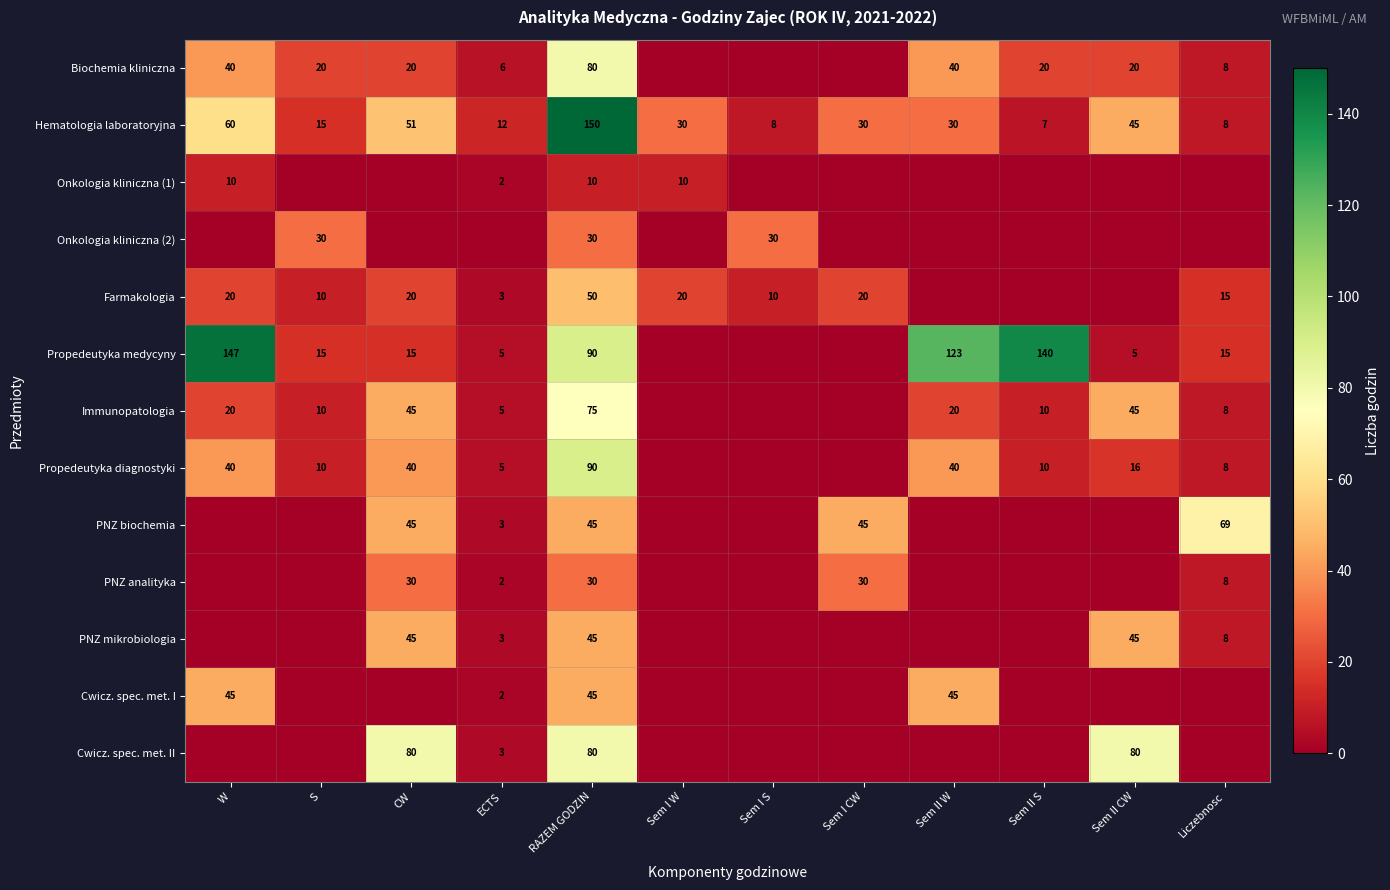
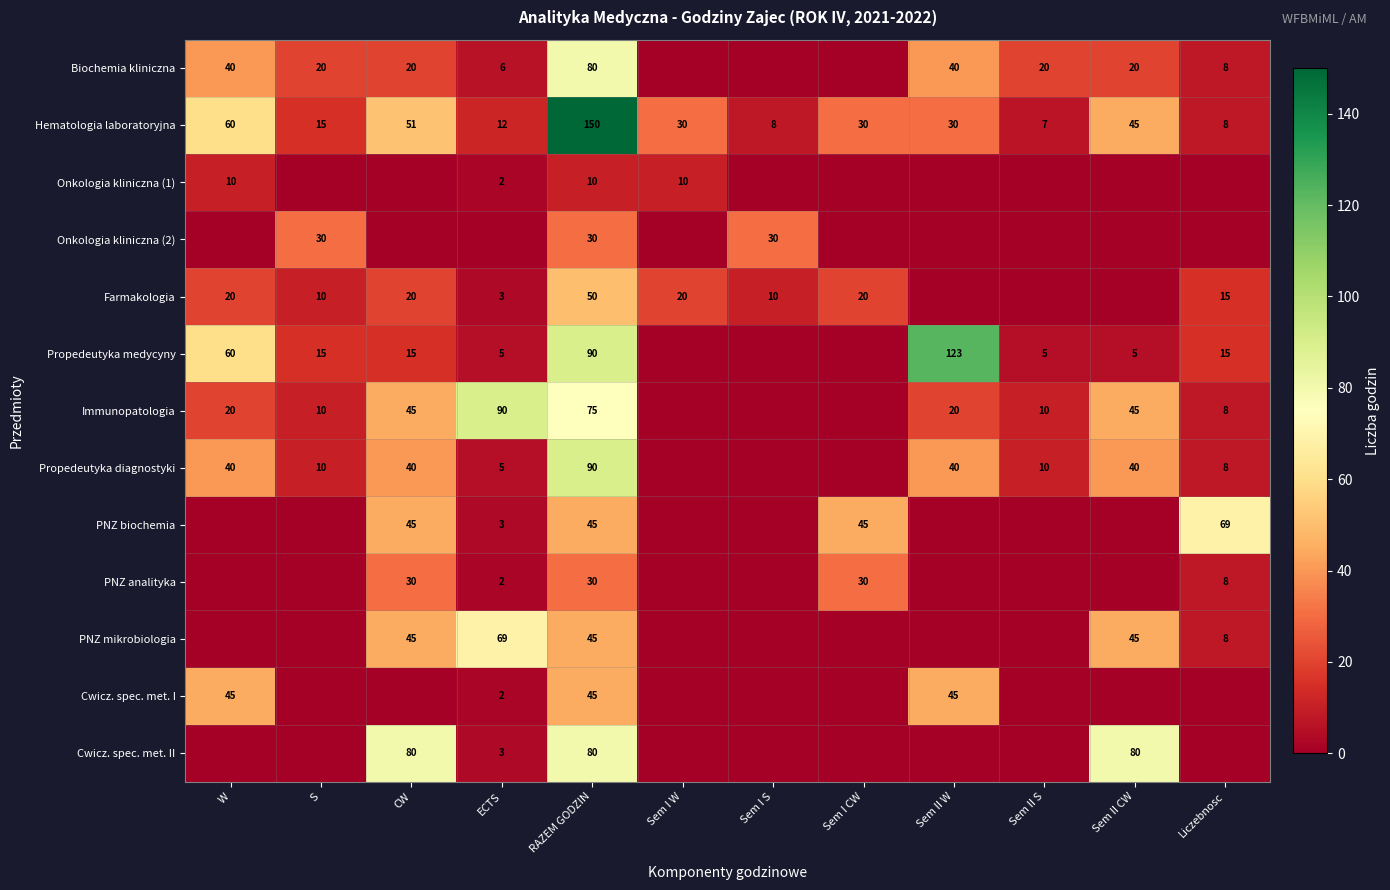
  {
    "Biochemia kliniczna": {
      "W": 40,
      "S": 20,
      "CW": 20,
      "ECTS": 6,
      "RAZEM GODZIN": 80,
      "Sem II W": 40,
      "Sem II S": 20,
      "Sem II CW": 20,
      "Liczebnosc": 8
    },
    "Hematologia laboratoryjna": {
      "W": 60,
      "S": 15,
      "CW": 51,
      "ECTS": 12,
      "RAZEM GODZIN": 150,
      "Sem I W": 30,
      "Sem I S": 8,
      "Sem I CW": 30,
      "Sem II W": 30,
      "Sem II S": 7,
      "Sem II CW": 45,
      "Liczebnosc": 8
    },
    "Onkologia kliniczna (1)": {
      "W": 10,
      "ECTS": 2,
      "RAZEM GODZIN": 10,
      "Sem I W": 10
    },
    "Onkologia kliniczna (2)": {
      "S": 30,
      "RAZEM GODZIN": 30,
      "Sem I S": 30
    },
    "Farmakologia": {
      "W": 20,
      "S": 10,
      "CW": 20,
      "ECTS": 3,
      "RAZEM GODZIN": 50,
      "Sem I W": 20,
      "Sem I S": 10,
      "Sem I CW": 20,
      "Liczebnosc": 15
    },
    "Propedeutyka medycyny": {
-     "W": 147,
+     "W": 60,
      "S": 15,
      "CW": 15,
      "ECTS": 5,
      "RAZEM GODZIN": 90,
      "Sem II W": 123,
-     "Sem II S": 140,
+     "Sem II S": 5,
      "Sem II CW": 5,
      "Liczebnosc": 15
    },
    "Immunopatologia": {
      "W": 20,
      "S": 10,
      "CW": 45,
-     "ECTS": 5,
+     "ECTS": 90,
      "RAZEM GODZIN": 75,
      "Sem II W": 20,
      "Sem II S": 10,
      "Sem II CW": 45,
      "Liczebnosc": 8
    },
    "Propedeutyka diagnostyki": {
      "W": 40,
      "S": 10,
      "CW": 40,
      "ECTS": 5,
      "RAZEM GODZIN": 90,
      "Sem II W": 40,
      "Sem II S": 10,
-     "Sem II CW": 16,
+     "Sem II CW": 40,
      "Liczebnosc": 8
    },
    "PNZ biochemia": {
      "CW": 45,
      "ECTS": 3,
      "RAZEM GODZIN": 45,
      "Sem I CW": 45,
      "Liczebnosc": 69
    },
    "PNZ analityka": {
      "CW": 30,
      "ECTS": 2,
      "RAZEM GODZIN": 30,
      "Sem I CW": 30,
      "Liczebnosc": 8
    },
    "PNZ mikrobiologia": {
      "CW": 45,
-     "ECTS": 3,
+     "ECTS": 69,
      "RAZEM GODZIN": 45,
      "Sem II CW": 45,
      "Liczebnosc": 8
    },
    "Cwicz. spec. met. I": {
      "W": 45,
      "ECTS": 2,
      "RAZEM GODZIN": 45,
      "Sem II W": 45
    },
    "Cwicz. spec. met. II": {
      "CW": 80,
      "ECTS": 3,
      "RAZEM GODZIN": 80,
      "Sem II CW": 80
    }
  }
